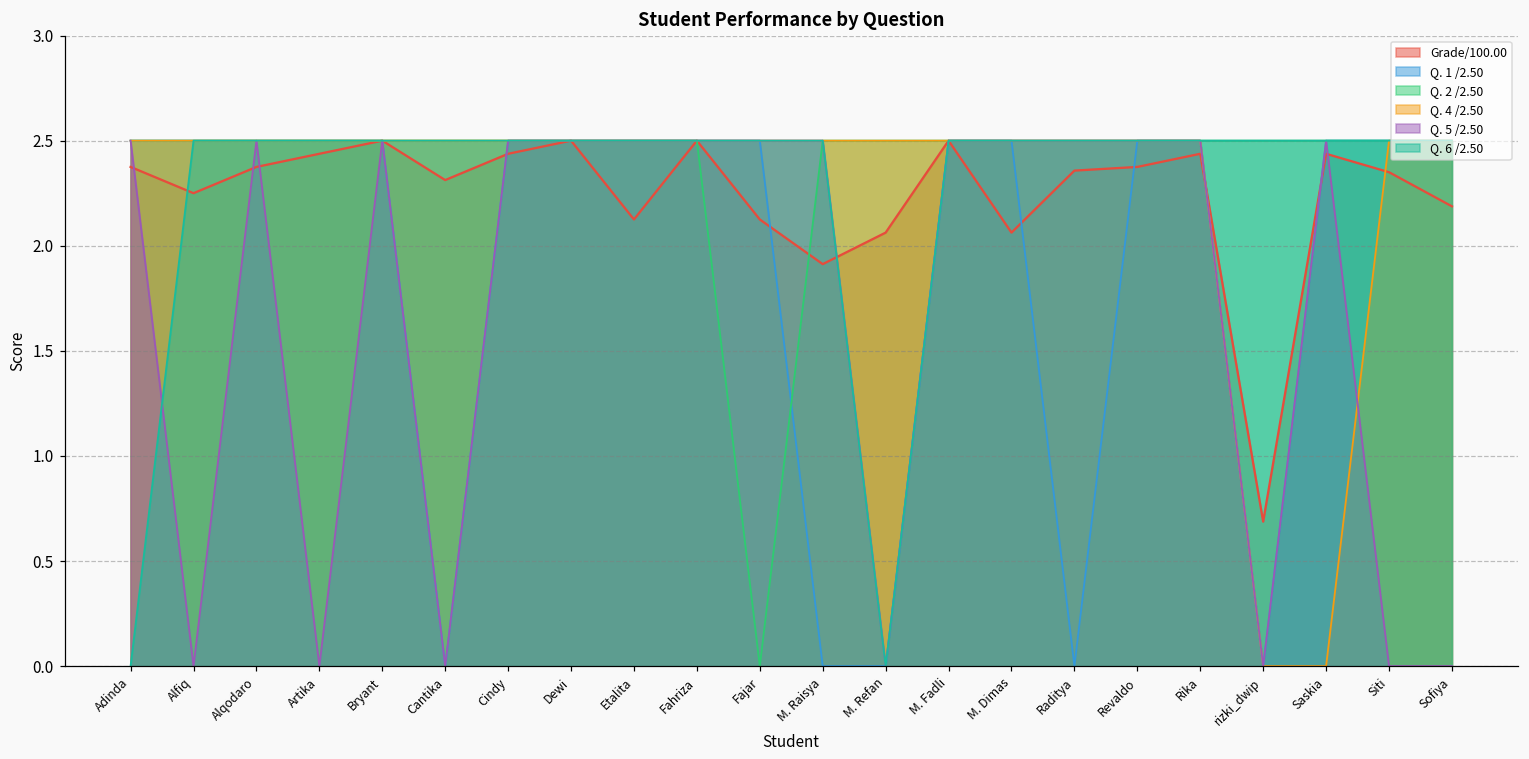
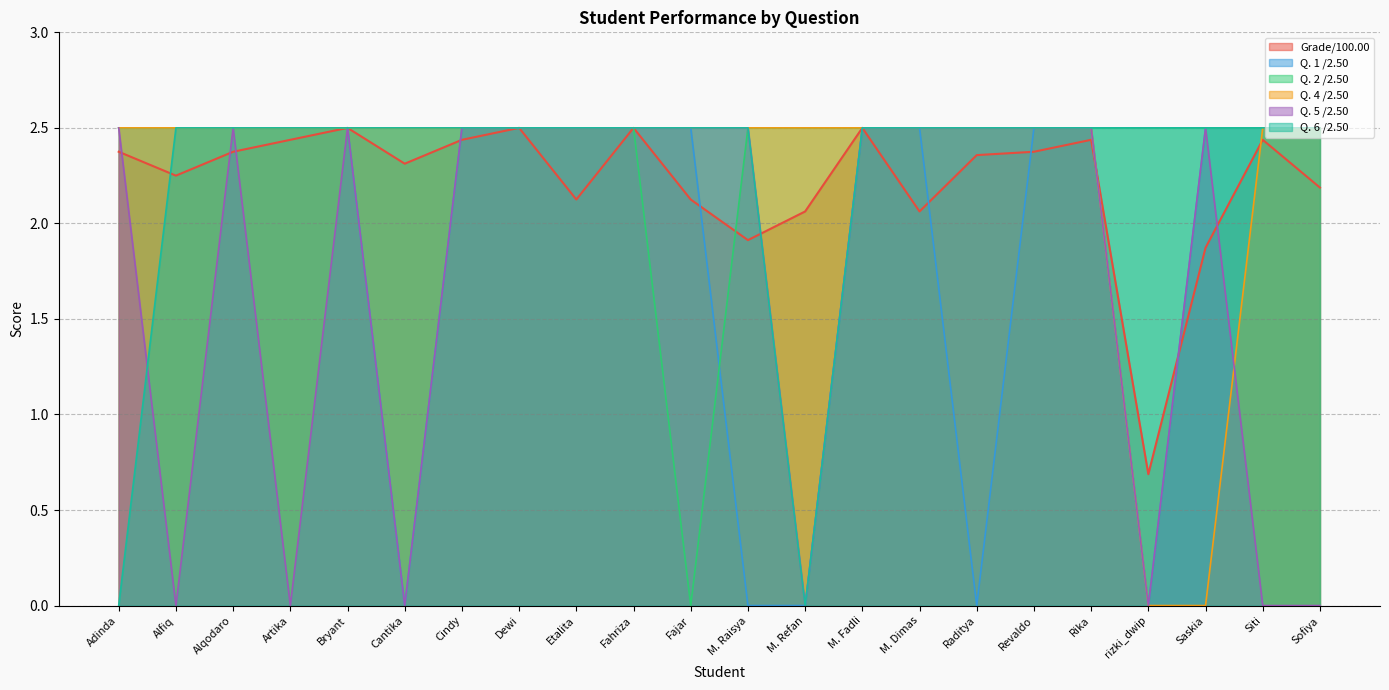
  {
    "Grade/100.00": {
      "Adinda": 2.38,
      "Alfiq": 2.25,
      "Alqodaro": 2.38,
      "Artika": 2.44,
      "Cantika": 2.31,
      "Cindy": 2.44,
      "Etalita": 2.13,
      "Fajar": 2.13,
      "M. Raisya": 1.91,
      "M. Refan": 2.06,
      "M. Dimas": 2.06,
      "Raditya": 2.36,
      "Revaldo": 2.38,
      "Rika": 2.44,
      "rizki_dwip": 0.69,
-     "Saskia": 2.44,
-     "Siti": 2.35,
+     "Saskia": 1.87,
+     "Siti": 2.44,
      "Sofiya": 2.19
    },
    "Q. 4 /2.50": {
      "Saskia": 0.00
    },
    "Q. 5 /2.50": {
      "Alfiq": 0.00,
      "Artika": 0.00,
      "Siti": 0.00,
      "Sofiya": 0.00
    }
  }
